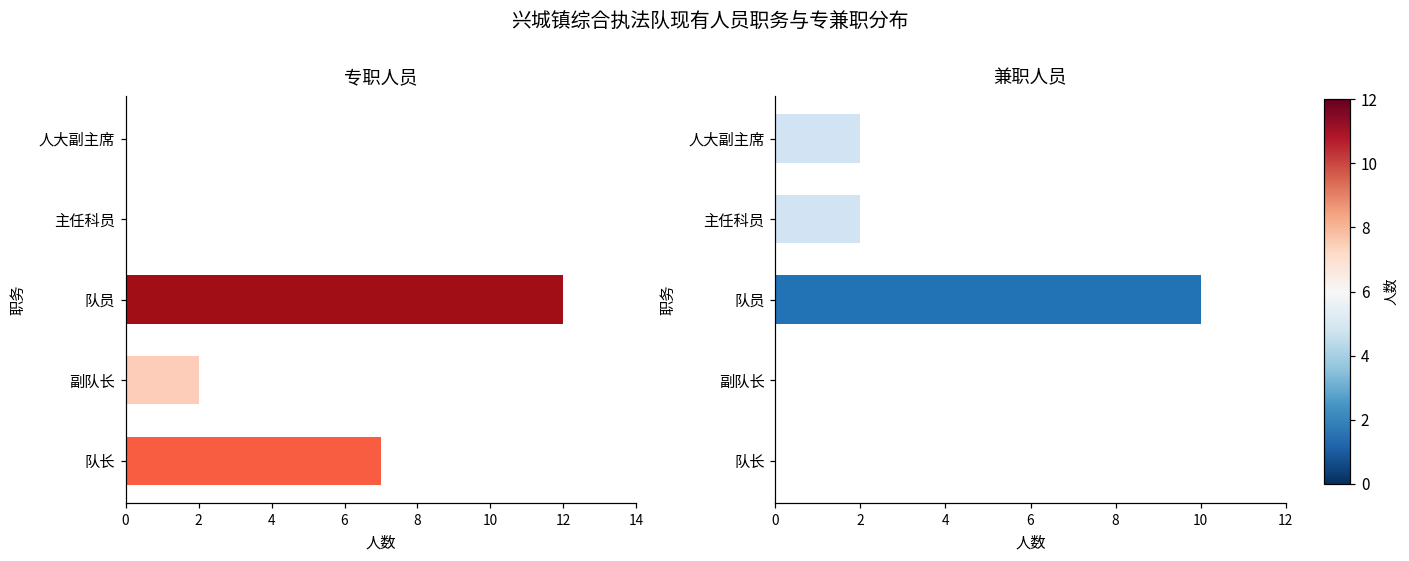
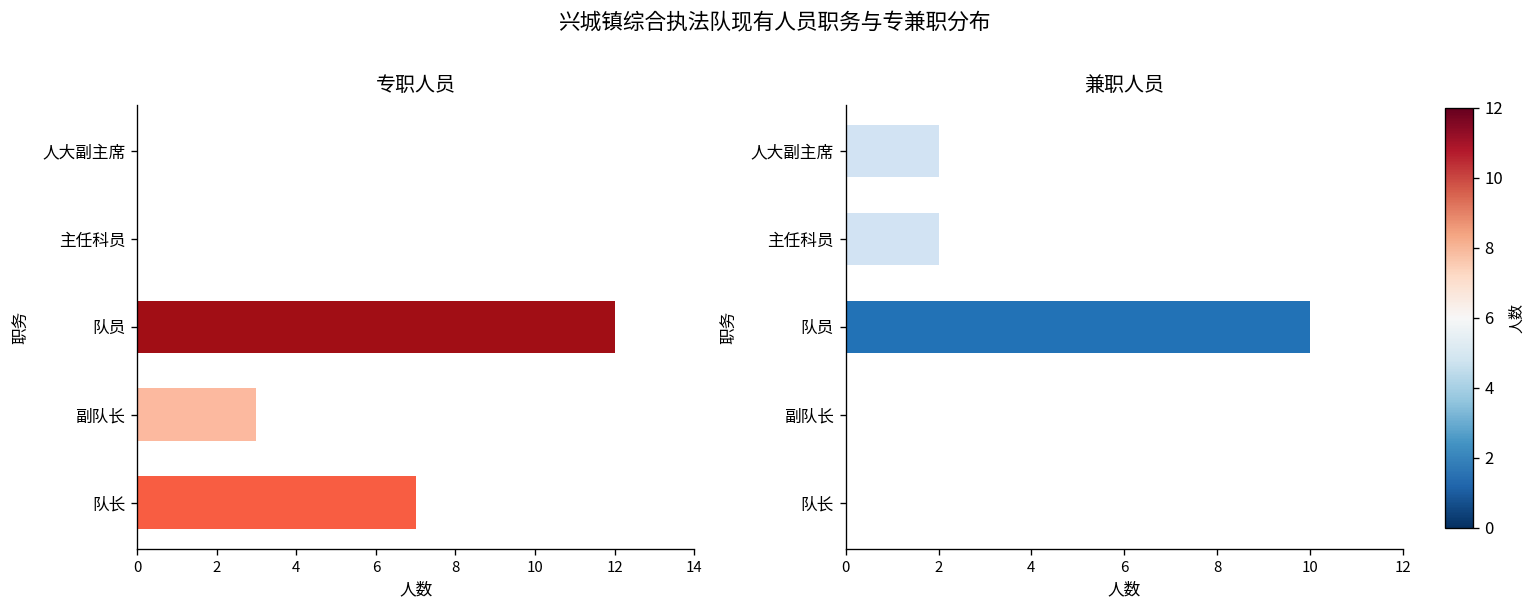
  {
    "专职人员": {
      "人大副主席": 0,
      "主任科员": 0,
      "队员": 12,
-     "副队长": 2,
+     "副队长": 3,
      "队长": 7
    },
    "兼职人员": {
      "人大副主席": 2.0,
      "主任科员": 2.0,
      "队员": 10.0,
      "副队长": 0.0,
      "队长": 0.0
    }
  }
